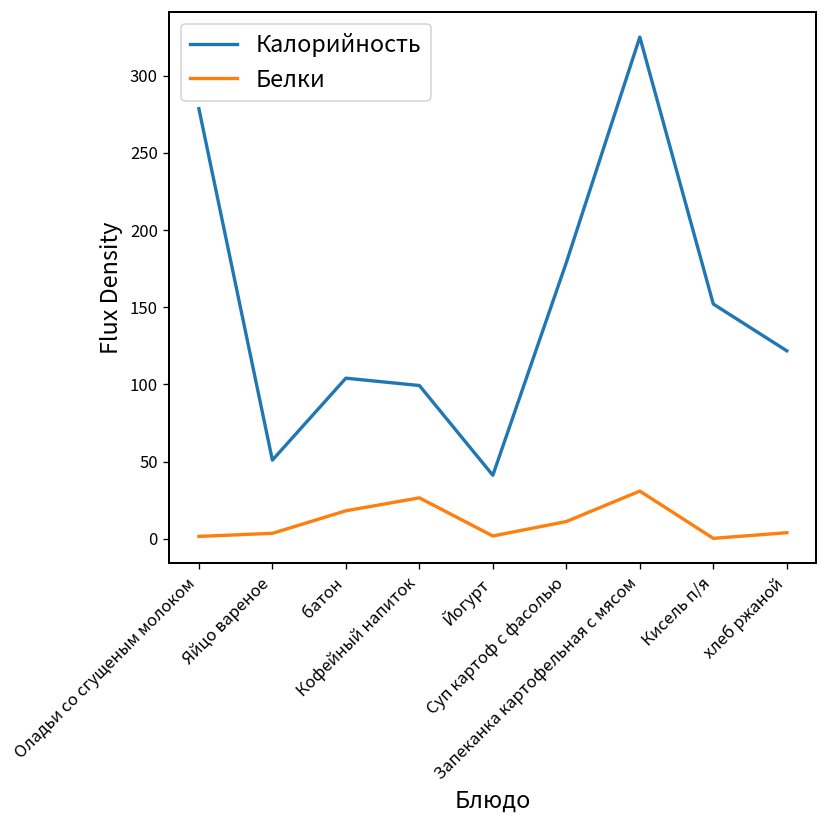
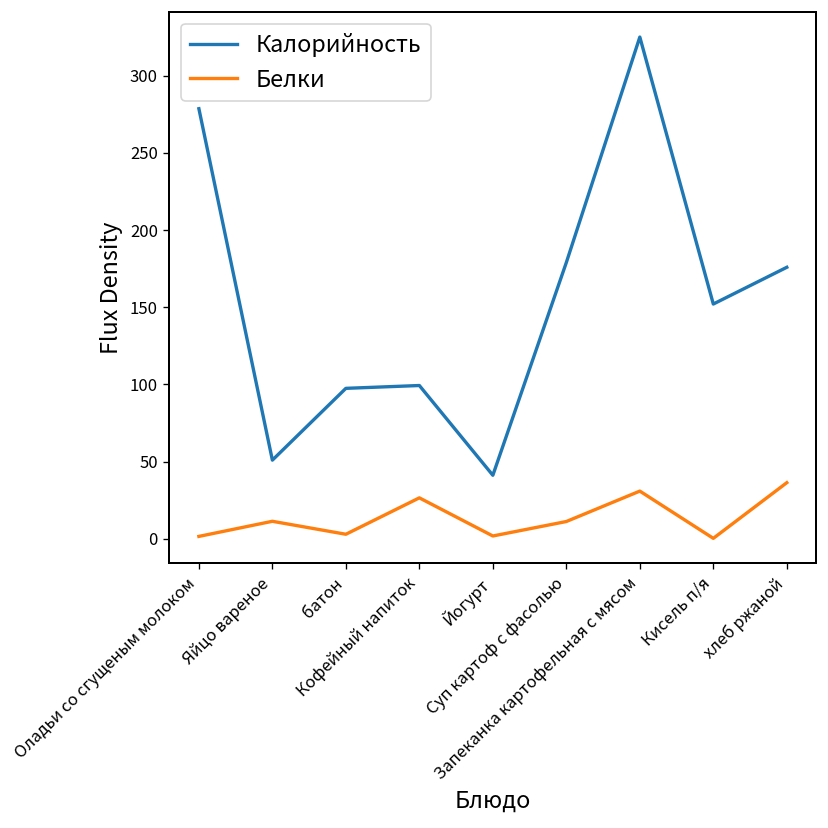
  {
    "Калорийность": {
      "Оладьи со сгущеным молоком": 279,
      "Яйцо вареное": 51,
-     "батон": 104,
+     "батон": 98,
      "Кофейный напиток": 99,
      "Йогурт": 41,
      "Суп картоф с фасолью": 179,
      "Запеканка картофельная с мясом": 325,
      "Кисель п/я": 152,
-     "хлеб ржаной": 122
+     "хлеб ржаной": 176
    },
    "Белки": {
      "Оладьи со сгущеным молоком": 2,
-     "Яйцо вареное": 4,
-     "батон": 18,
+     "Яйцо вареное": 11,
+     "батон": 3,
      "Кофейный напиток": 27,
      "Йогурт": 2,
      "Суп картоф с фасолью": 11,
      "Запеканка картофельная с мясом": 31,
      "Кисель п/я": 0,
-     "хлеб ржаной": 4
+     "хлеб ржаной": 36
    }
  }
